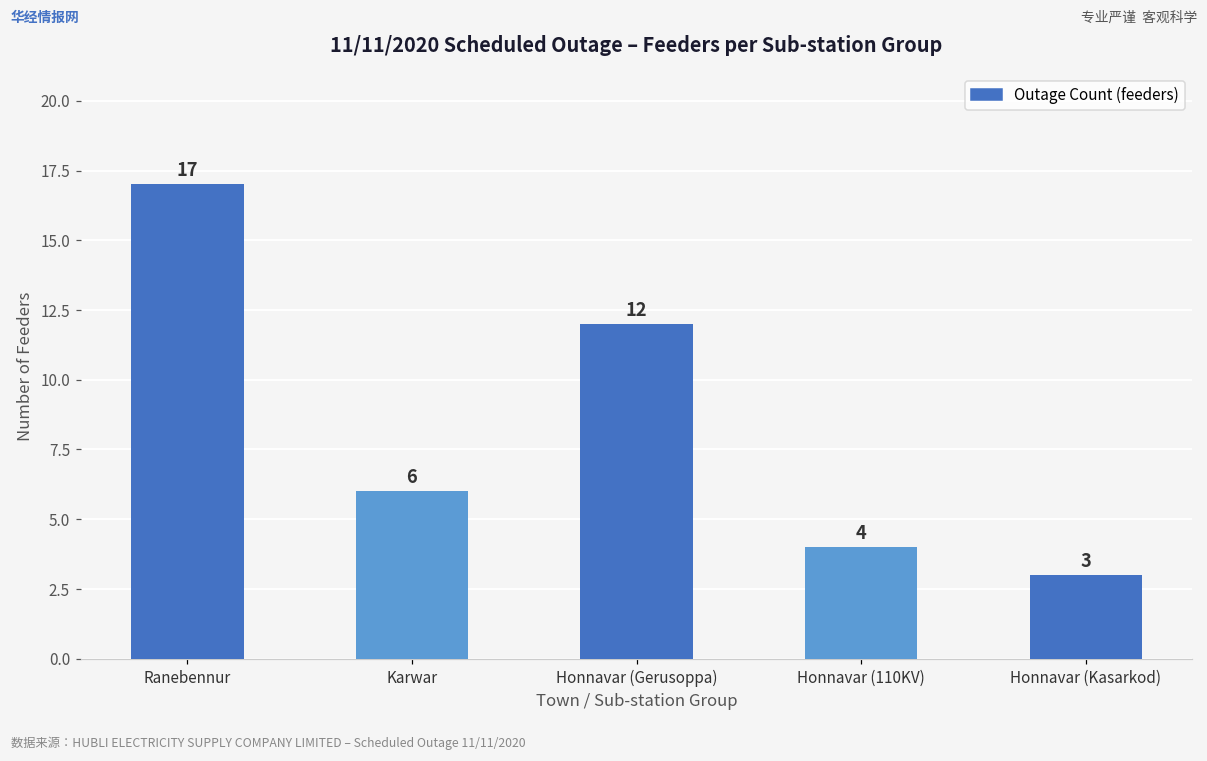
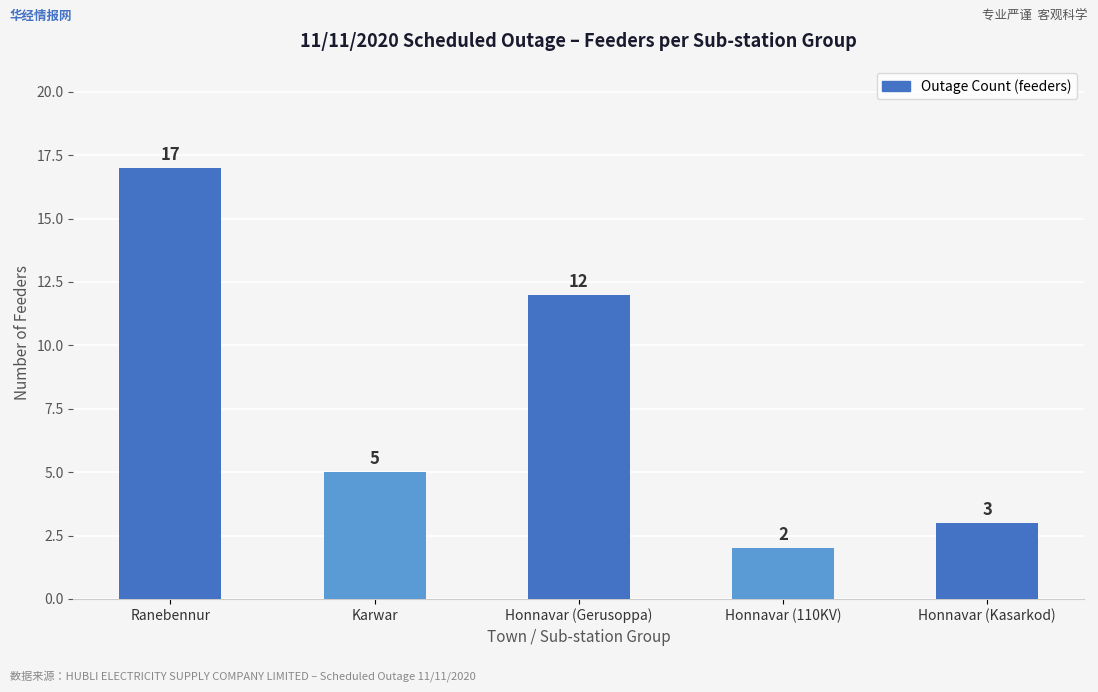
  {
    "Ranebennur": 17,
-   "Karwar": 6,
+   "Karwar": 5,
    "Honnavar (Gerusoppa)": 12,
-   "Honnavar (110KV)": 4,
+   "Honnavar (110KV)": 2,
    "Honnavar (Kasarkod)": 3
  }
